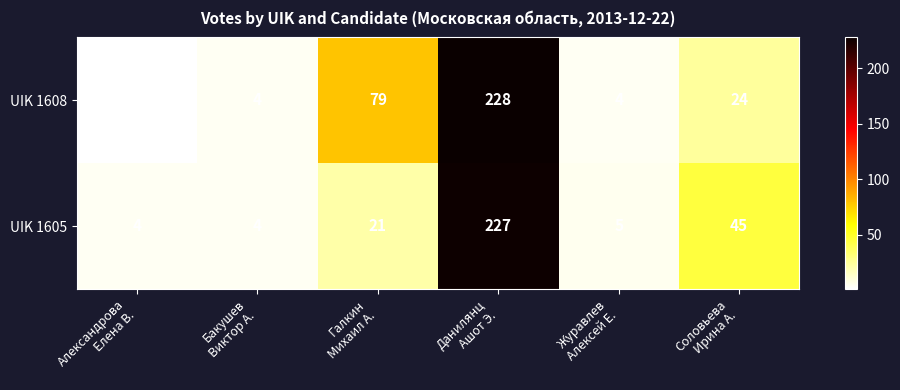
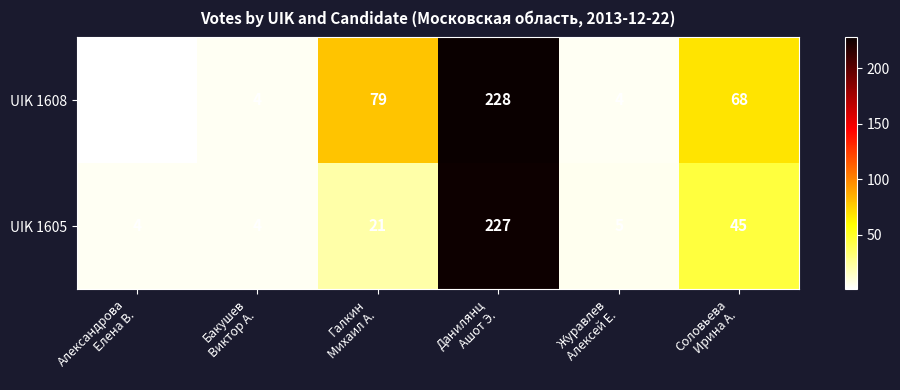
  {
    "UIK 1608": {
      "Галкин Михаил А.": 79,
      "Данилянц Ашот Э.": 228,
-     "Соловьева Ирина А.": 24
+     "Соловьева Ирина А.": 68
    },
    "UIK 1605": {
      "Галкин Михаил А.": 21,
      "Данилянц Ашот Э.": 227,
      "Соловьева Ирина А.": 45
    }
  }
